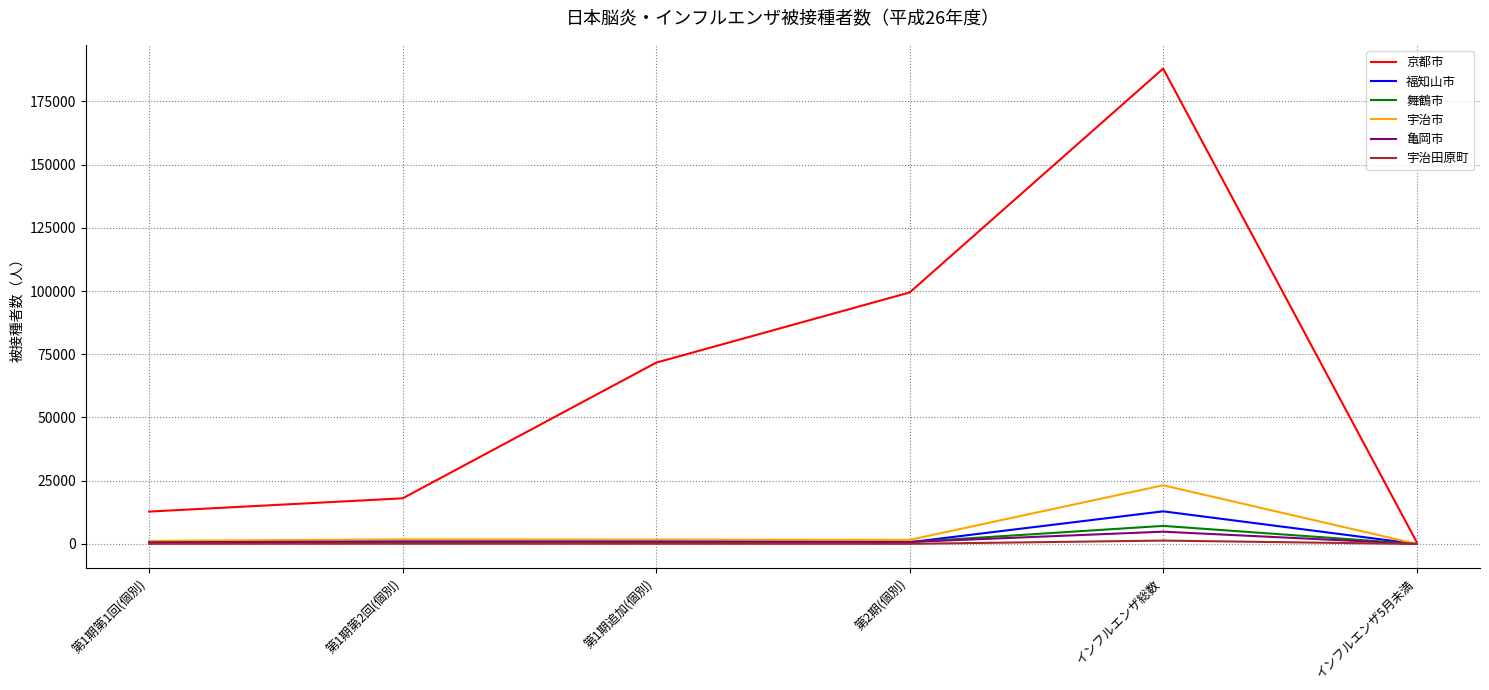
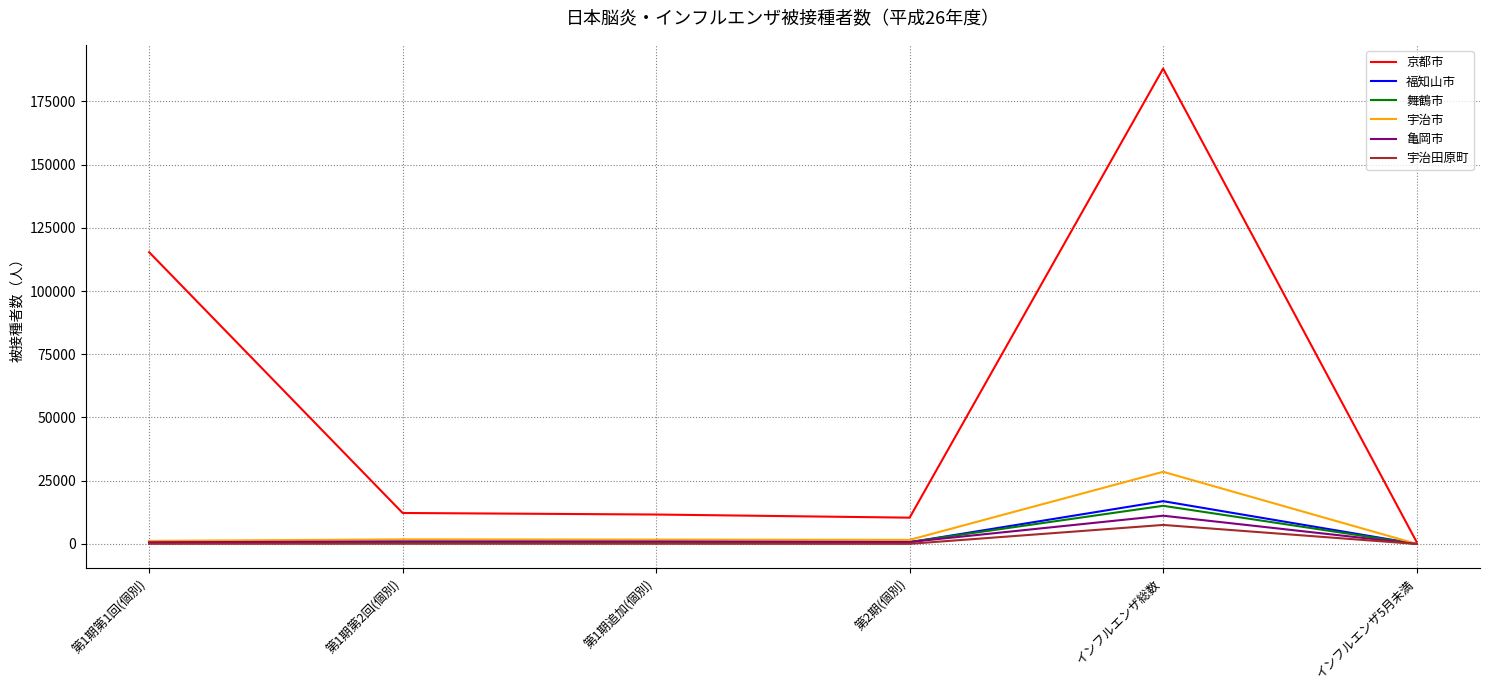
  {
    "京都市": {
-     "第1期第1回(個別)": 13000,
-     "第1期第2回(個別)": 18000,
-     "第1期追加(個別)": 72000,
-     "第2期(個別)": 99000,
+     "第1期第1回(個別)": 115000,
+     "第1期第2回(個別)": 12000,
+     "第1期追加(個別)": 12000,
+     "第2期(個別)": 10000,
      "インフルエンザ総数": 188000
    },
    "福知山市": {
-     "インフルエンザ総数": 13000
+     "インフルエンザ総数": 17000
    },
    "舞鶴市": {
-     "インフルエンザ総数": 7000
+     "インフルエンザ総数": 15000
    },
    "宇治市": {
-     "インフルエンザ総数": 23000
+     "インフルエンザ総数": 29000
    },
    "亀岡市": {
-     "インフルエンザ総数": 5000
+     "インフルエンザ総数": 11000
    },
    "宇治田原町": {
-     "インフルエンザ総数": 1000
+     "インフルエンザ総数": 8000
    }
  }
